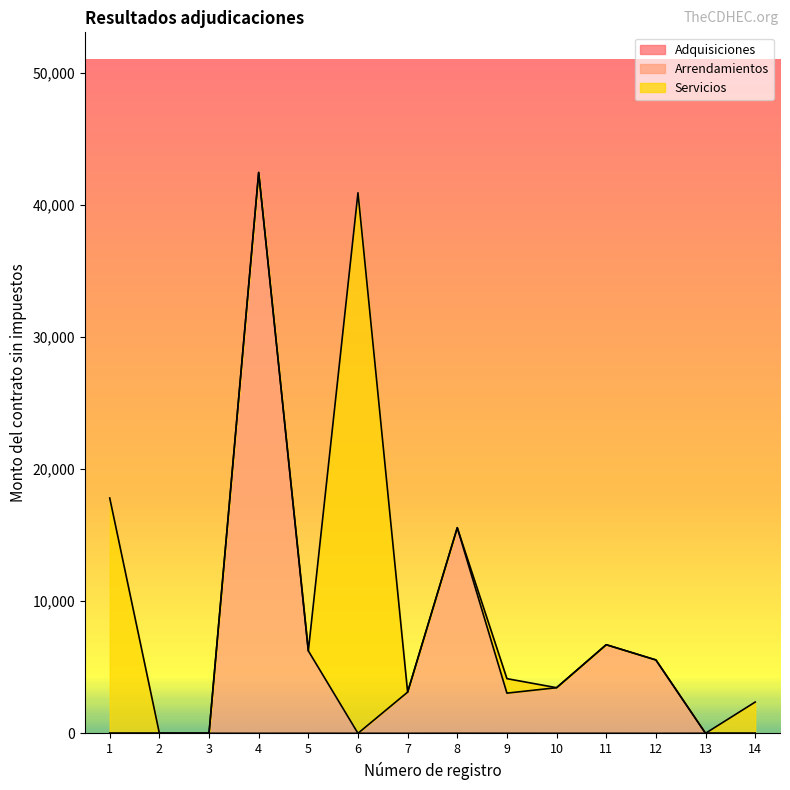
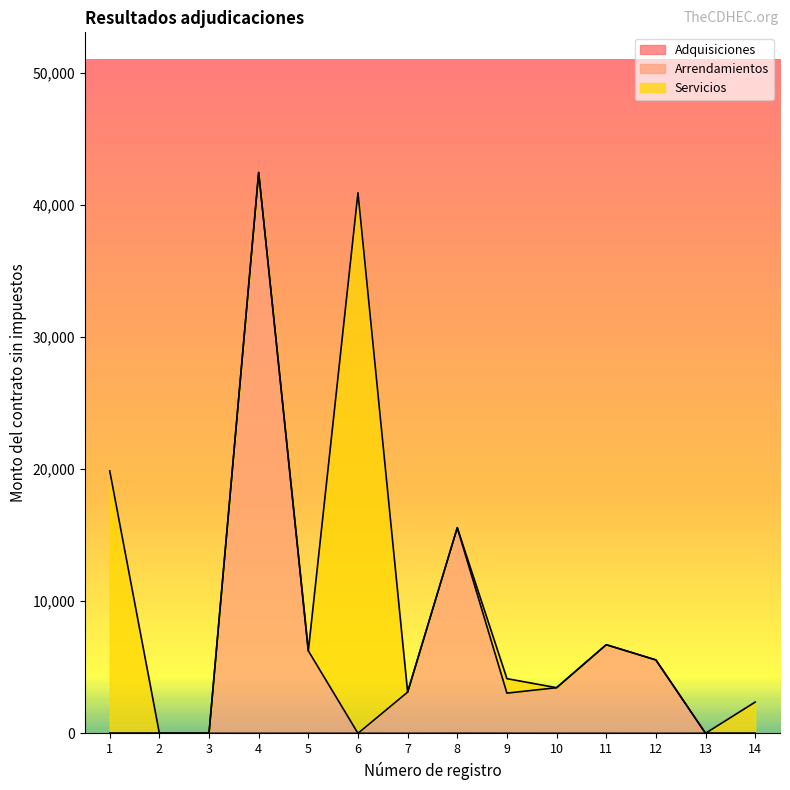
  {
    "Servicios": {
-     "1": "17,800",
+     "1": "19,900",
      "6": "40,900",
      "9": "1,100",
      "14": "2,400"
    }
  }
